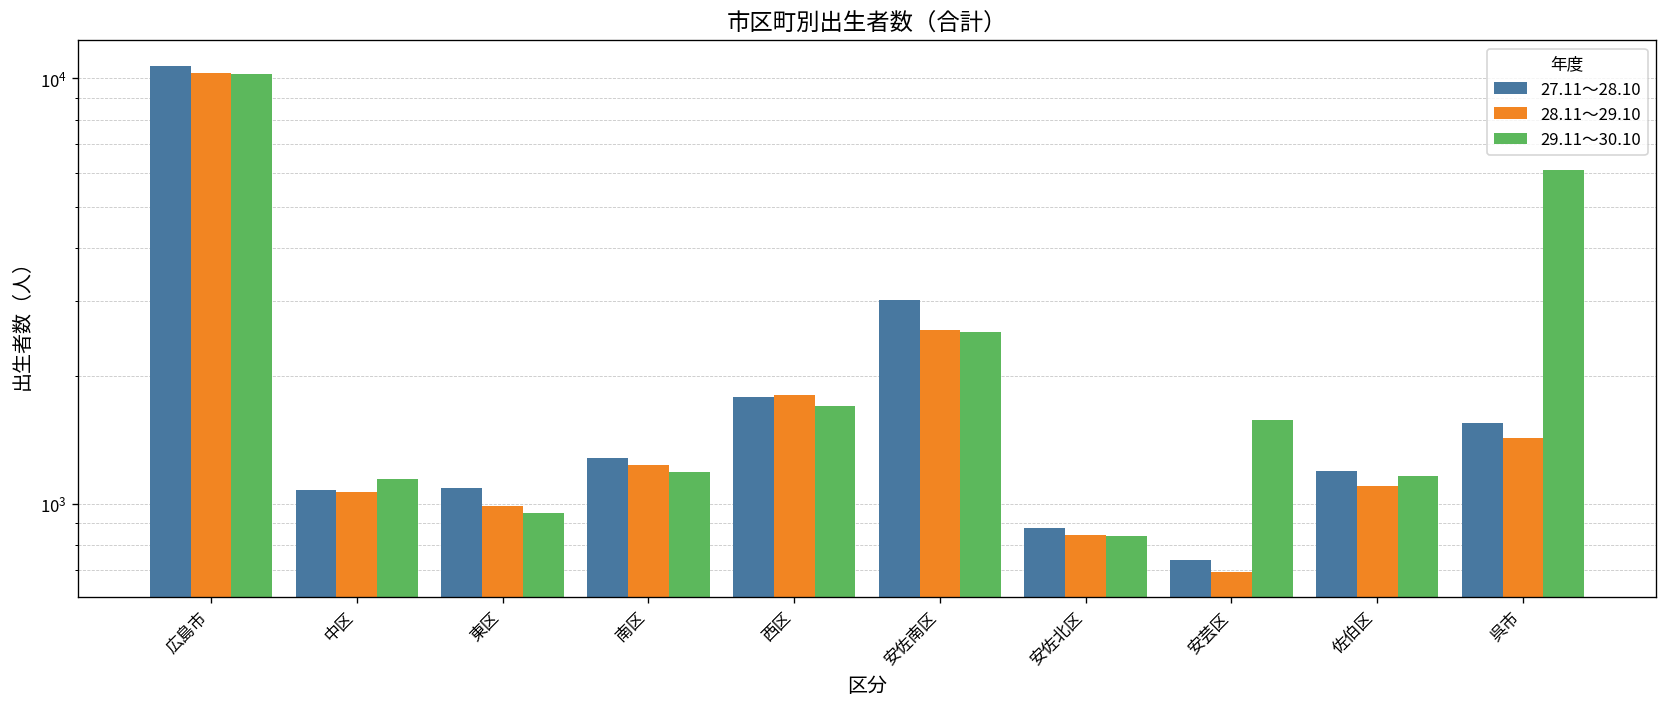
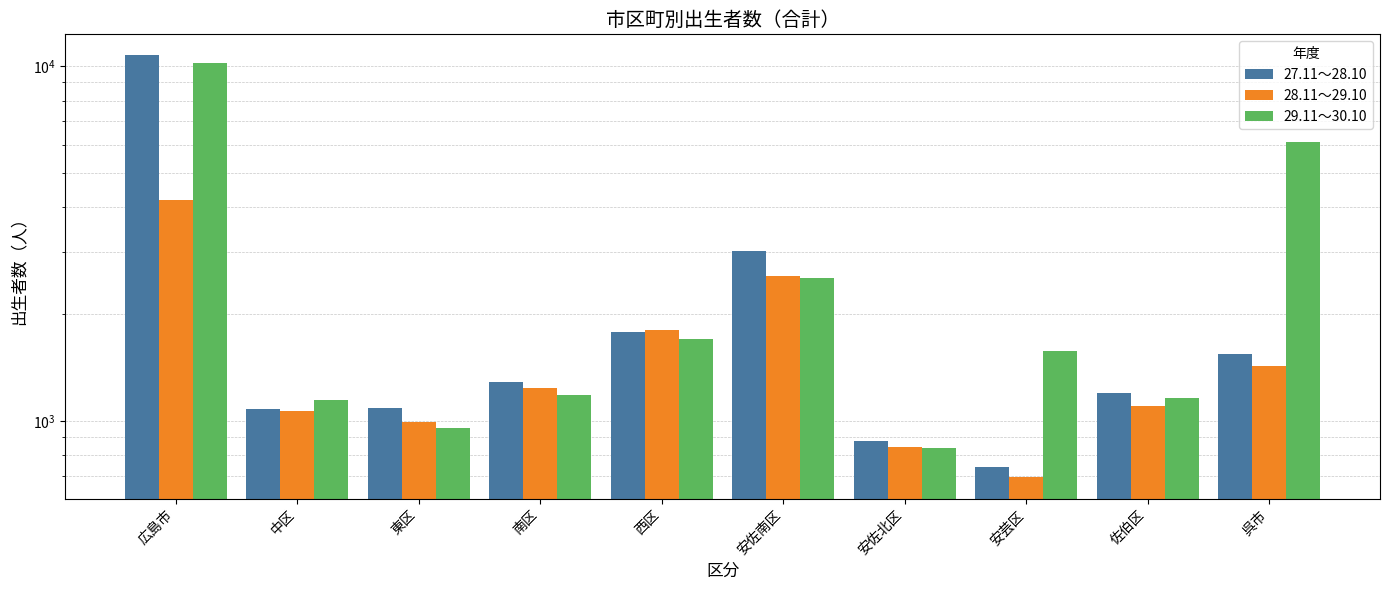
  {
    "27.11～28.10": {
      "広島市": 10700,
      "中区": 1080,
      "東区": 1090,
      "南区": 1280,
      "西区": 1800,
      "安佐南区": 3000,
      "安佐北区": 880,
      "安芸区": 740,
      "佐伯区": 1200,
      "呉市": 1500
    },
    "28.11～29.10": {
-     "広島市": 10300,
+     "広島市": 4200,
      "中区": 1060,
      "東区": 990,
      "南区": 1240,
      "西区": 1800,
      "安佐南区": 2600,
      "安佐北区": 850,
      "安芸区": 690,
      "佐伯区": 1100,
      "呉市": 1430
    },
    "29.11～30.10": {
      "広島市": 10200,
      "中区": 1140,
      "東区": 950,
      "南区": 1190,
      "西区": 1700,
      "安佐南区": 2500,
      "安佐北区": 840,
      "安芸区": 1600,
      "佐伯区": 1160,
      "呉市": 6100
    }
  }
